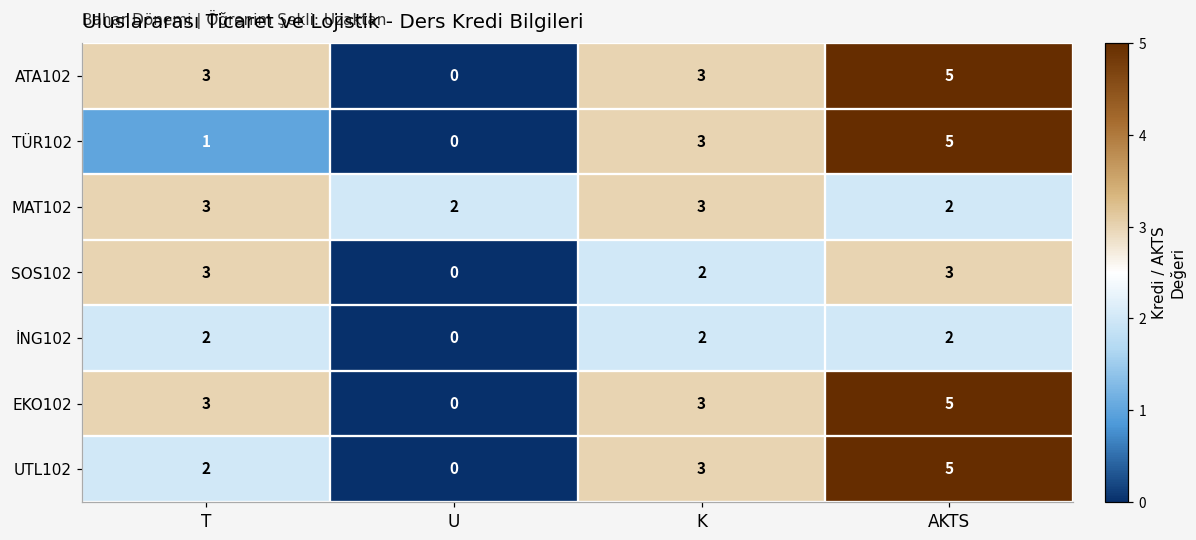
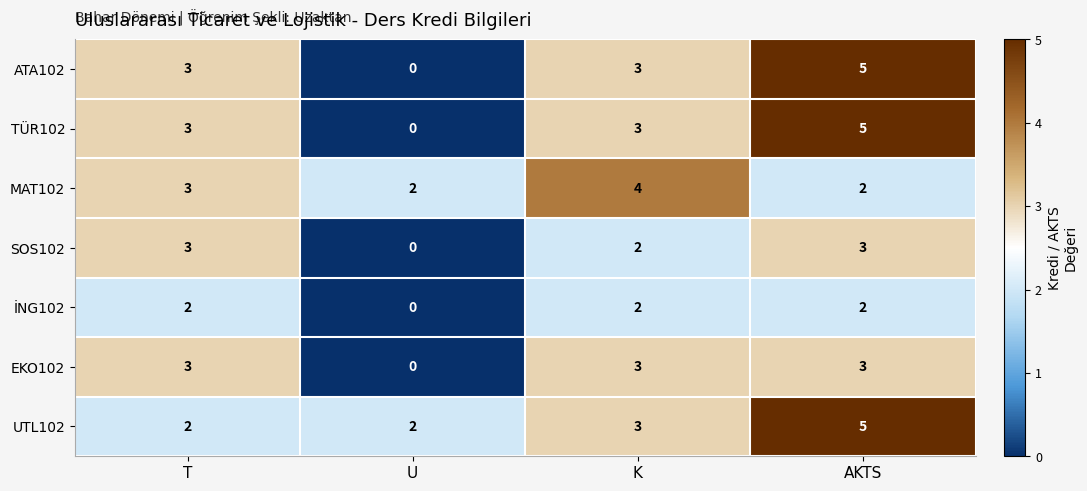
  {
    "ATA102": {
      "T": 3,
      "U": 0,
      "K": 3,
      "AKTS": 5
    },
    "TÜR102": {
-     "T": 1,
+     "T": 3,
      "U": 0,
      "K": 3,
      "AKTS": 5
    },
    "MAT102": {
      "T": 3,
      "U": 2,
-     "K": 3,
+     "K": 4,
      "AKTS": 2
    },
    "SOS102": {
      "T": 3,
      "U": 0,
      "K": 2,
      "AKTS": 3
    },
    "İNG102": {
      "T": 2,
      "U": 0,
      "K": 2,
      "AKTS": 2
    },
    "EKO102": {
      "T": 3,
      "U": 0,
      "K": 3,
-     "AKTS": 5
+     "AKTS": 3
    },
    "UTL102": {
      "T": 2,
-     "U": 0,
+     "U": 2,
      "K": 3,
      "AKTS": 5
    }
  }
